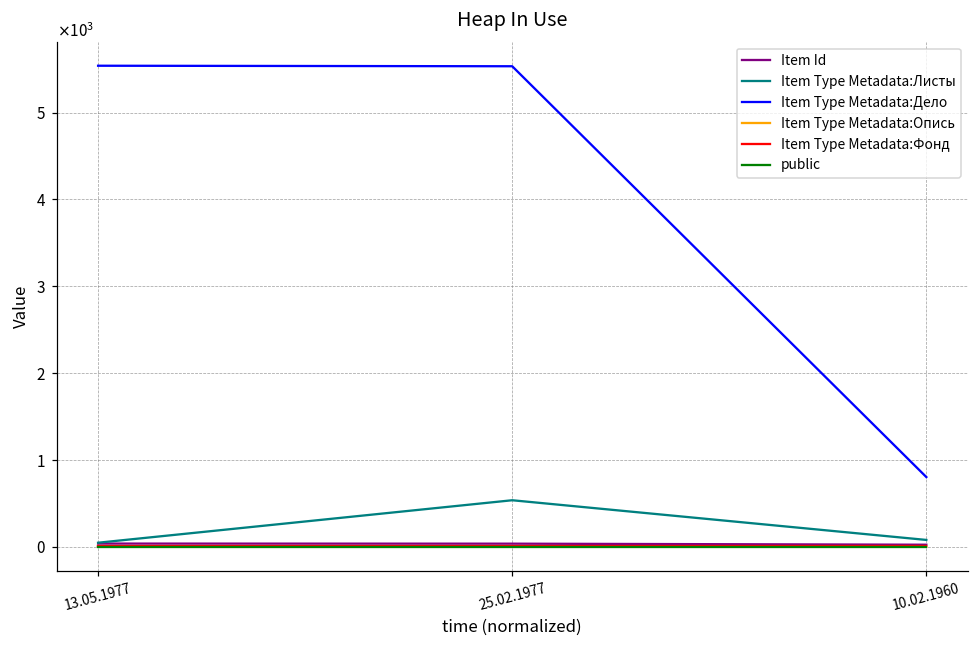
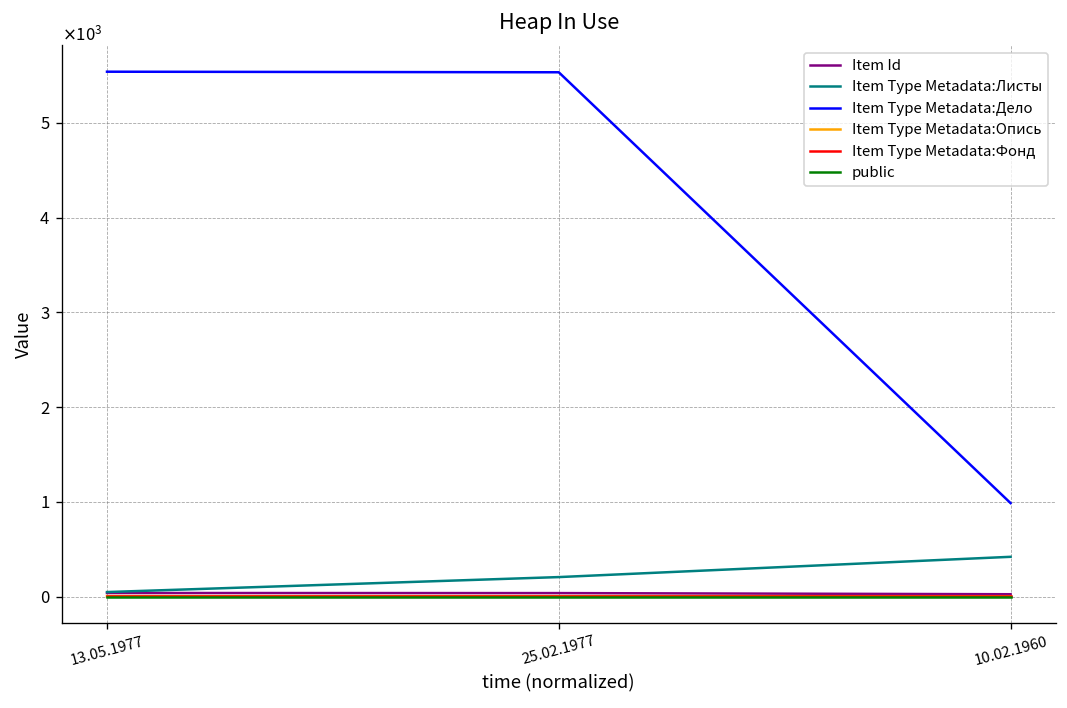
  {
    "Item Type Metadata:Листы": {
-     "25.02.1977": 500,
-     "10.02.1960": 100
+     "25.02.1977": 200,
+     "10.02.1960": 400
    },
    "Item Type Metadata:Дело": {
      "13.05.1977": 5500,
      "25.02.1977": 5500,
-     "10.02.1960": 800
+     "10.02.1960": 1000
    },
    "public": {
      "13.05.1977": 0,
      "25.02.1977": 0
    }
  }
